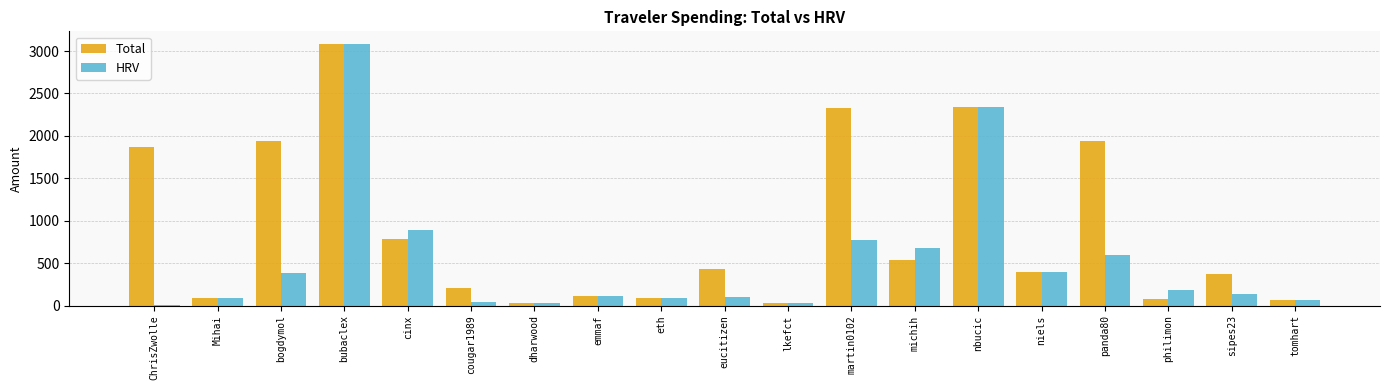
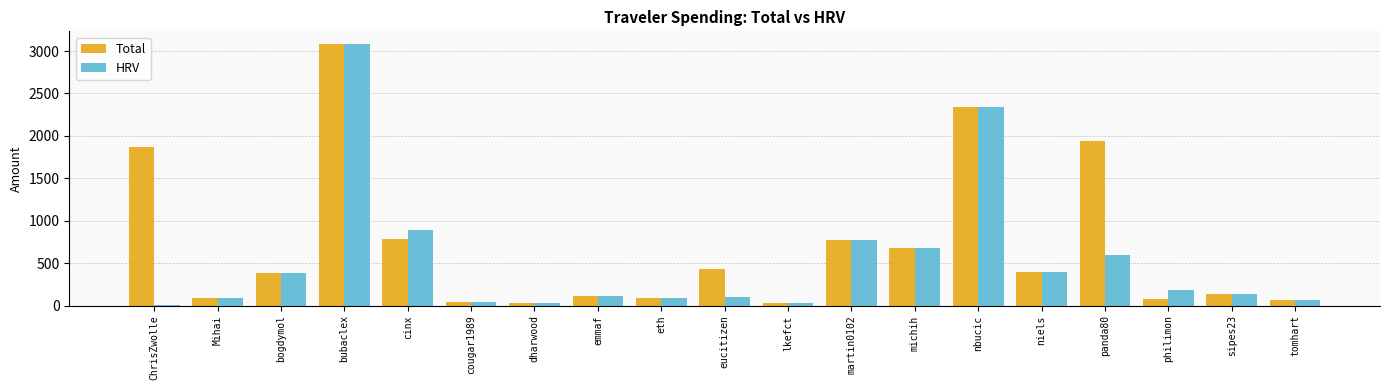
  {
    "Total": {
      "ChrisZwolle": 1900,
      "Mihai": 100,
-     "bogdymol": 1900,
+     "bogdymol": 400,
      "bubaclex": 3100,
      "cinx": 800,
-     "cougar1989": 200,
+     "cougar1989": 0,
      "emmaf": 100,
      "eth": 100,
      "eucitizen": 400,
      "lkefct": 0,
-     "martin0102": 2300,
-     "michih": 500,
+     "martin0102": 800,
+     "michih": 700,
      "nbucic": 2300,
      "niels": 400,
      "panda80": 1900,
      "philimon": 100,
-     "sipes23": 400,
+     "sipes23": 100,
      "tomhart": 100
    },
    "HRV": {
      "Mihai": 100,
      "bogdymol": 400,
      "bubaclex": 3100,
      "cinx": 900,
      "cougar1989": 0,
      "emmaf": 100,
      "eth": 100,
      "eucitizen": 100,
      "lkefct": 0,
      "martin0102": 800,
      "michih": 700,
      "nbucic": 2300,
      "niels": 400,
      "panda80": 600,
      "philimon": 200,
      "sipes23": 100,
      "tomhart": 100
    }
  }
